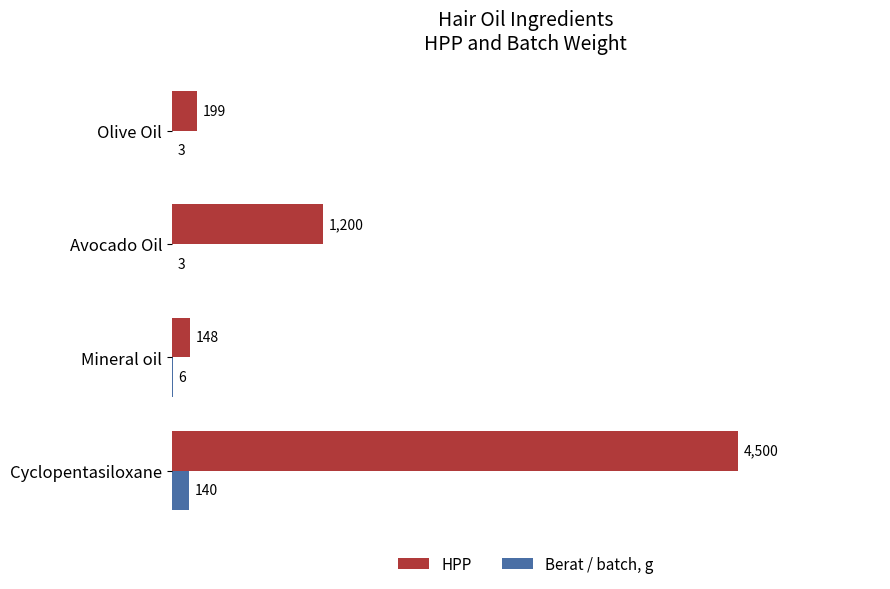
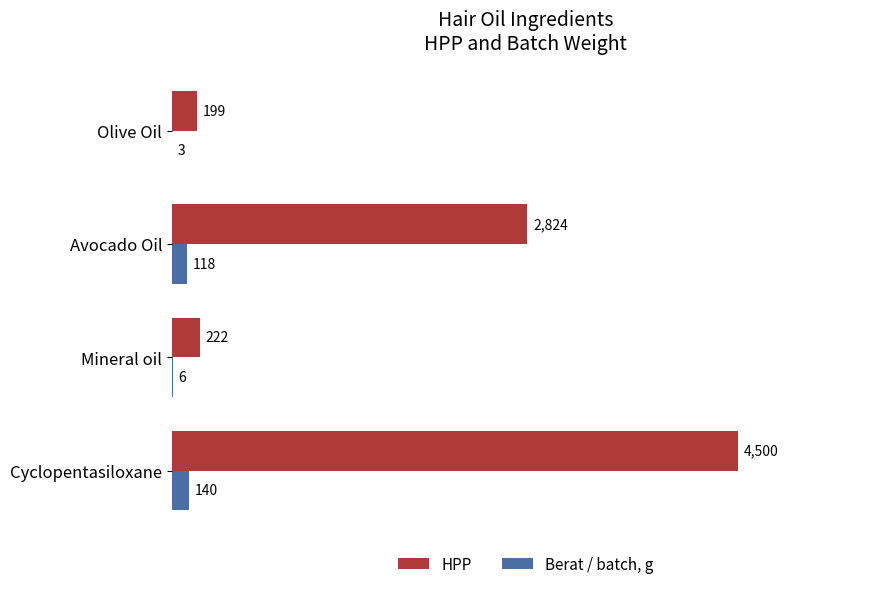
  {
    "HPP": {
      "Olive Oil": "199",
-     "Avocado Oil": "1,200",
-     "Mineral oil": "148",
+     "Avocado Oil": "2,824",
+     "Mineral oil": "222",
      "Cyclopentasiloxane": "4,500"
    },
    "Berat / batch, g": {
      "Olive Oil": "3",
-     "Avocado Oil": "3",
+     "Avocado Oil": "118",
      "Mineral oil": "6",
      "Cyclopentasiloxane": "140"
    }
  }
